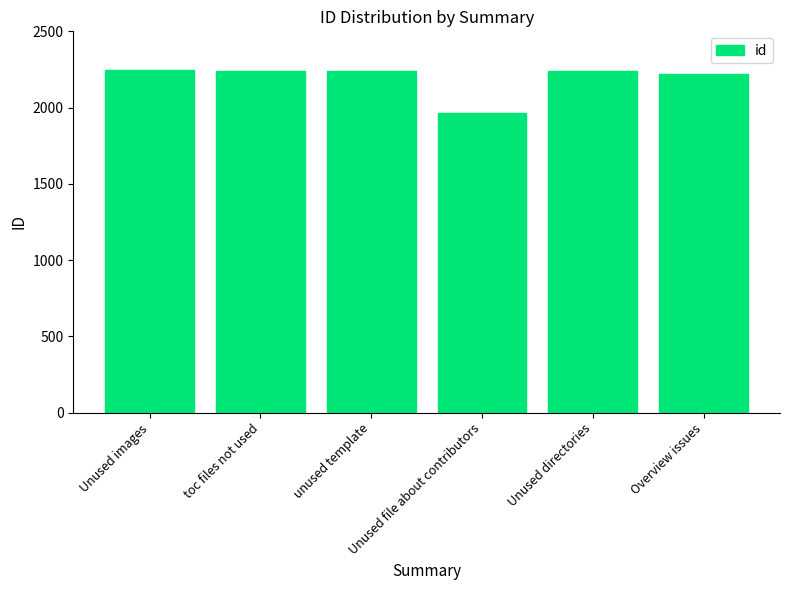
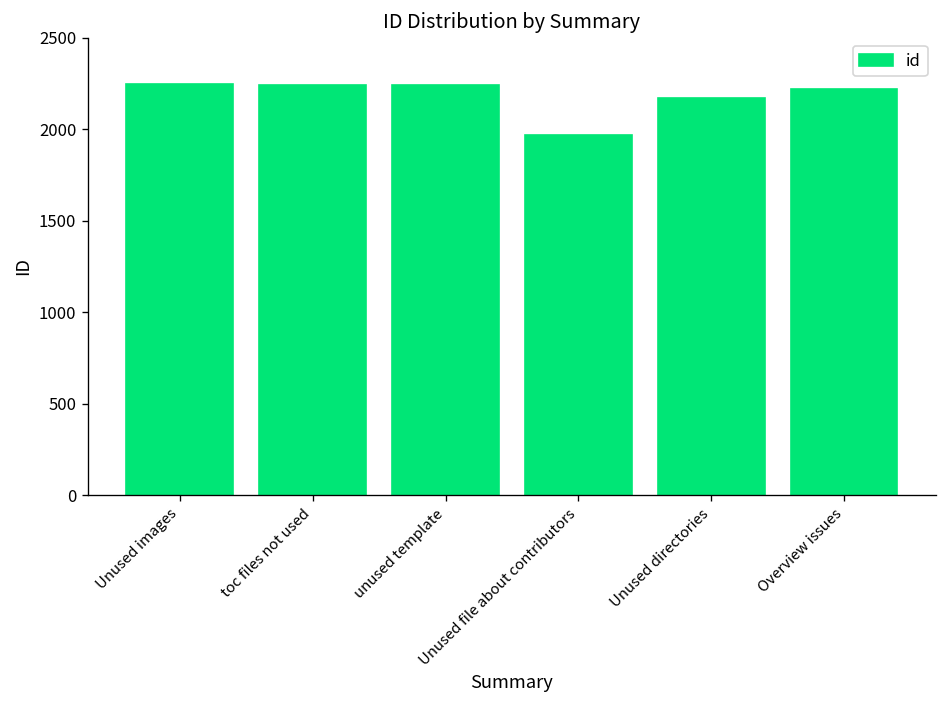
  {
    "Unused images": 2240,
    "toc files not used": 2240,
    "unused template": 2240,
    "Unused file about contributors": 1970,
-   "Unused directories": 2240,
+   "Unused directories": 2170,
    "Overview issues": 2220
  }
